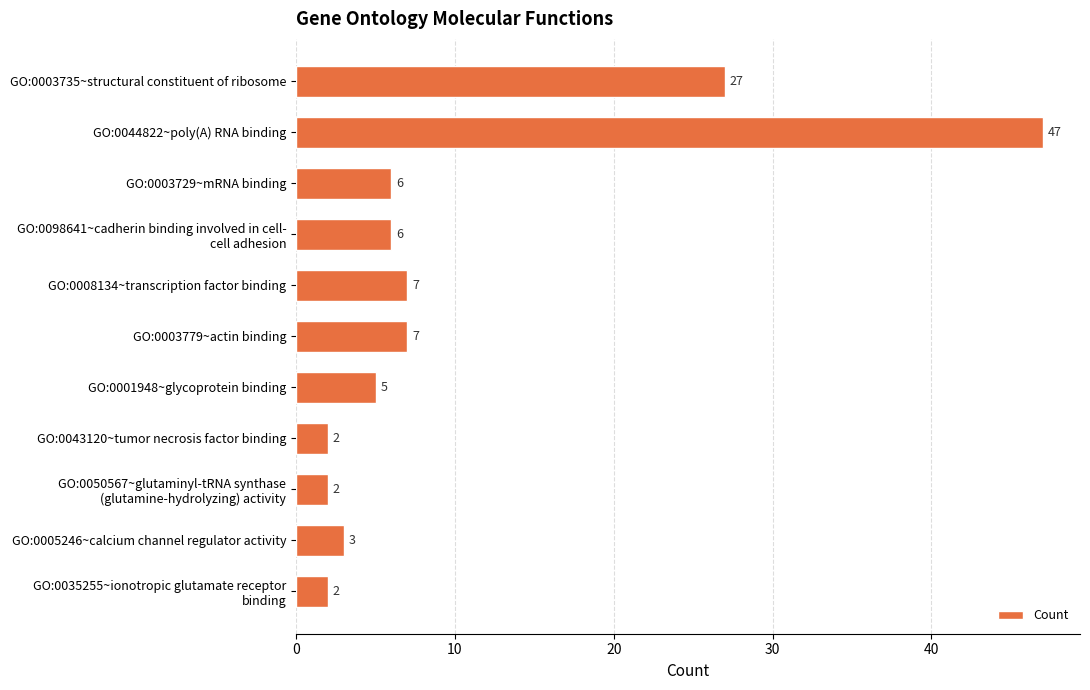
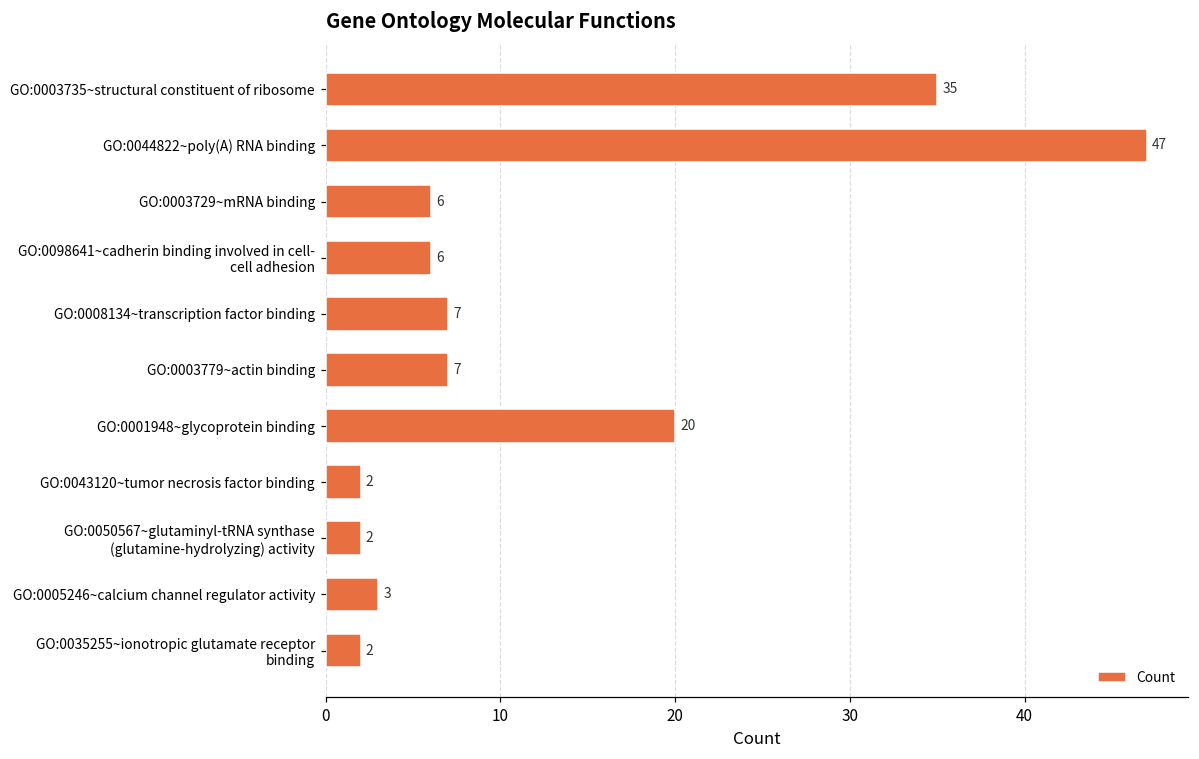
  {
-   "GO:0003735~structural constituent of ribosome": 27,
+   "GO:0003735~structural constituent of ribosome": 35,
    "GO:0044822~poly(A) RNA binding": 47,
    "GO:0003729~mRNA binding": 6,
    "GO:0098641~cadherin binding involved in cell- cell adhesion": 6,
    "GO:0008134~transcription factor binding": 7,
    "GO:0003779~actin binding": 7,
-   "GO:0001948~glycoprotein binding": 5,
+   "GO:0001948~glycoprotein binding": 20,
    "GO:0043120~tumor necrosis factor binding": 2,
    "GO:0050567~glutaminyl-tRNA synthase (glutamine-hydrolyzing) activity": 2,
    "GO:0005246~calcium channel regulator activity": 3,
    "GO:0035255~ionotropic glutamate receptor binding": 2
  }
